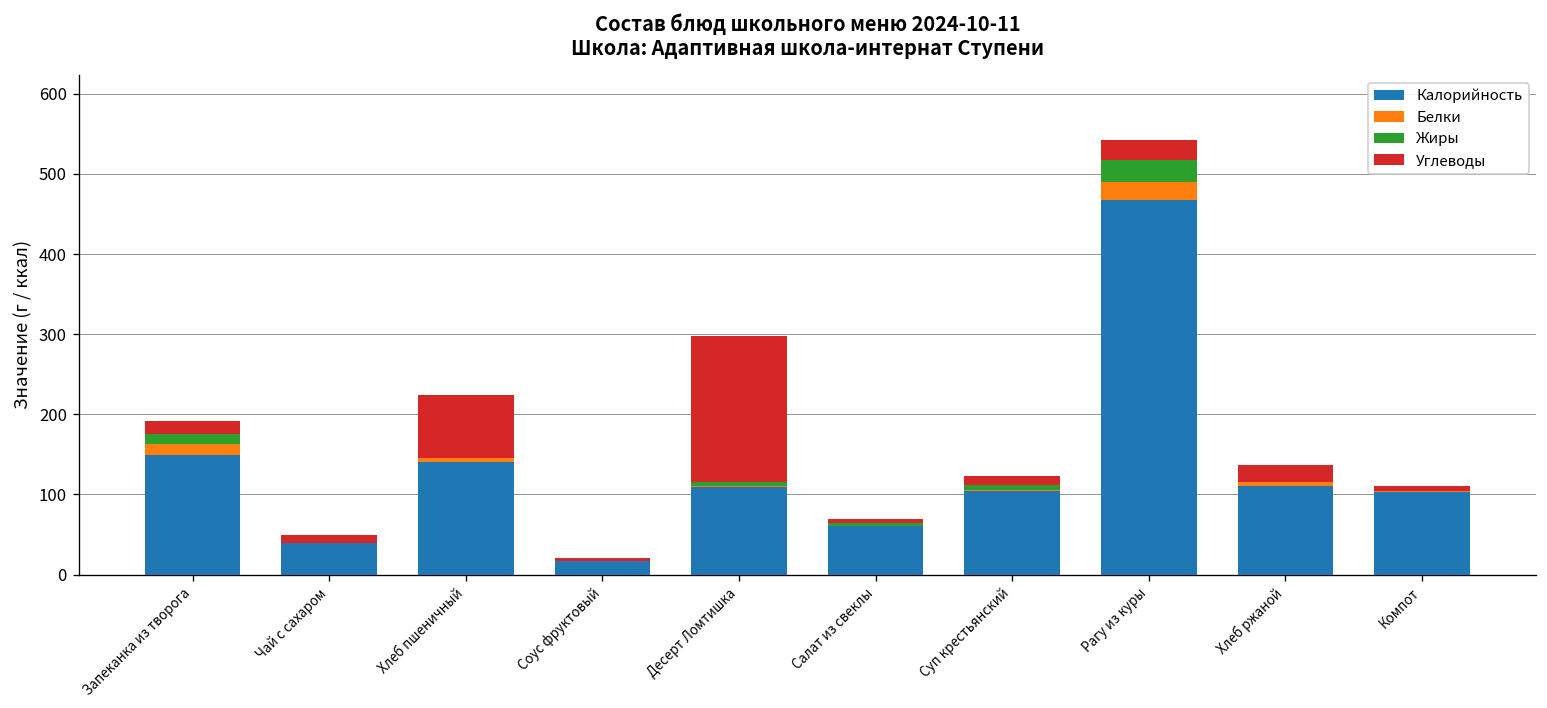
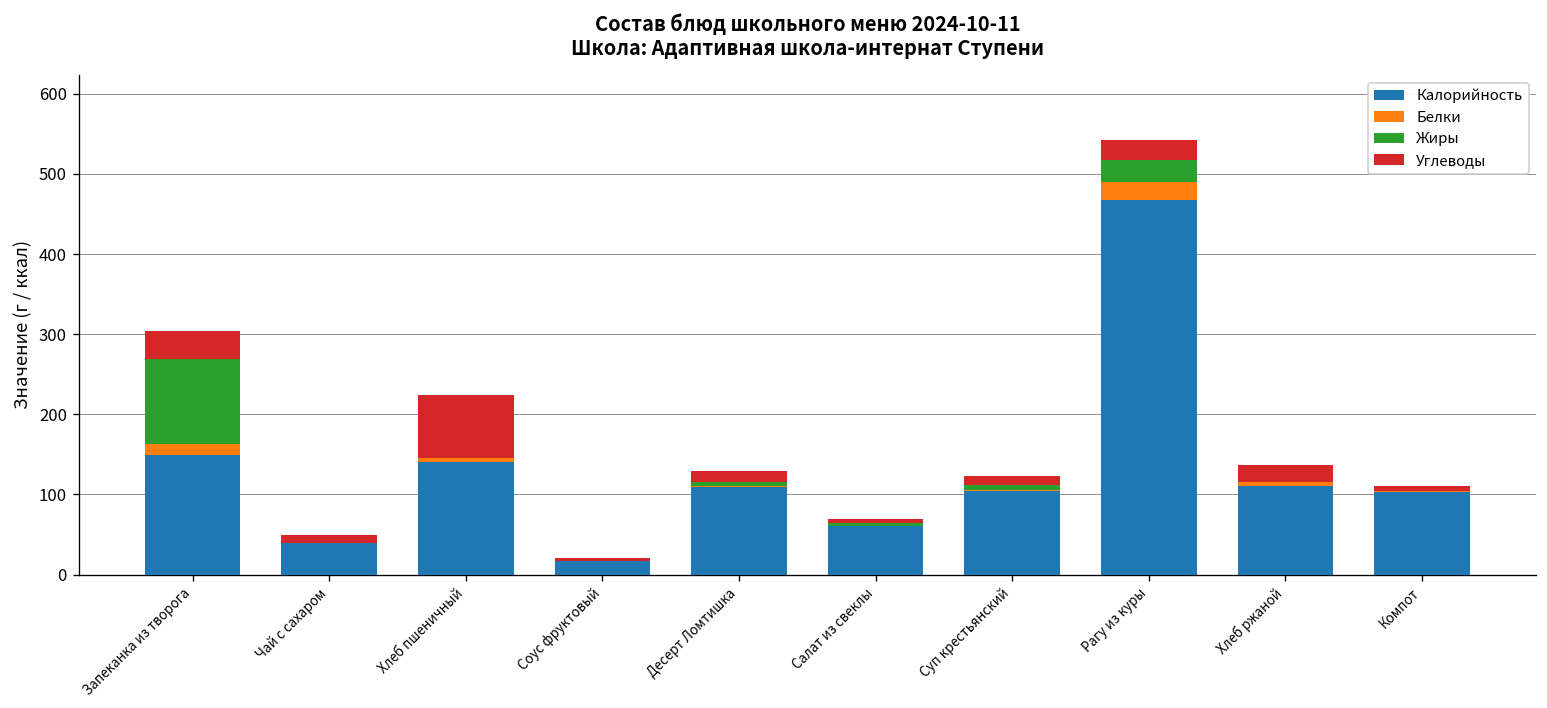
  {
    "Калорийность": {
      "Запеканка из творога": 150,
      "Чай с сахаром": 40,
      "Хлеб пшеничный": 140,
      "Соус фруктовый": 20,
      "Десерт Ломтишка": 110,
      "Салат из свеклы": 60,
      "Суп крестьянский": 100,
      "Рагу из куры": 470,
      "Хлеб ржаной": 110,
      "Компот": 100
    },
    "Белки": {
      "Запеканка из творога": 10,
      "Чай с сахаром": 0,
      "Хлеб пшеничный": 0,
      "Соус фруктовый": 0,
      "Рагу из куры": 20,
      "Хлеб ржаной": 0
    },
    "Жиры": {
-     "Запеканка из творога": 10,
+     "Запеканка из творога": 110,
      "Чай с сахаром": 0,
      "Соус фруктовый": 0,
      "Десерт Ломтишка": 10,
      "Суп крестьянский": 10,
      "Рагу из куры": 30,
      "Хлеб ржаной": 0,
      "Компот": 0
    },
    "Углеводы": {
-     "Запеканка из творога": 20,
+     "Запеканка из творога": 40,
      "Чай с сахаром": 10,
      "Хлеб пшеничный": 80,
      "Соус фруктовый": 0,
-     "Десерт Ломтишка": 180,
+     "Десерт Ломтишка": 10,
      "Салат из свеклы": 10,
      "Суп крестьянский": 10,
      "Рагу из куры": 20,
      "Хлеб ржаной": 20,
      "Компот": 10
    }
  }
